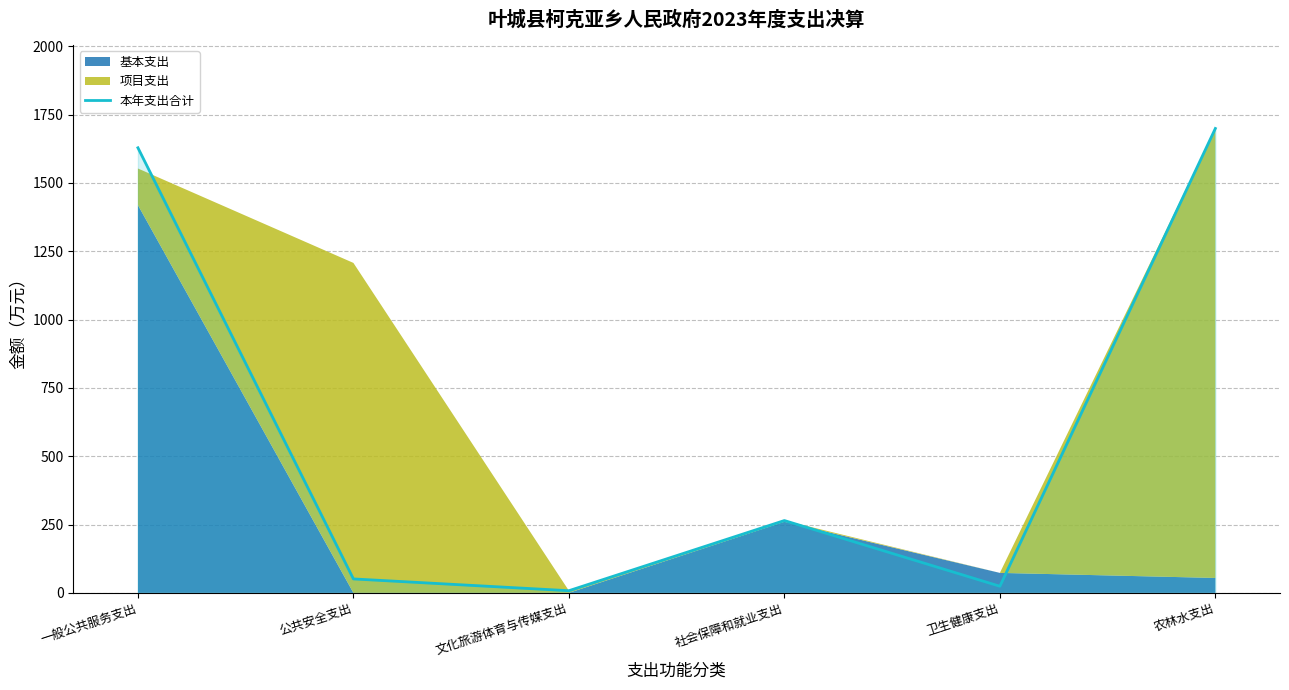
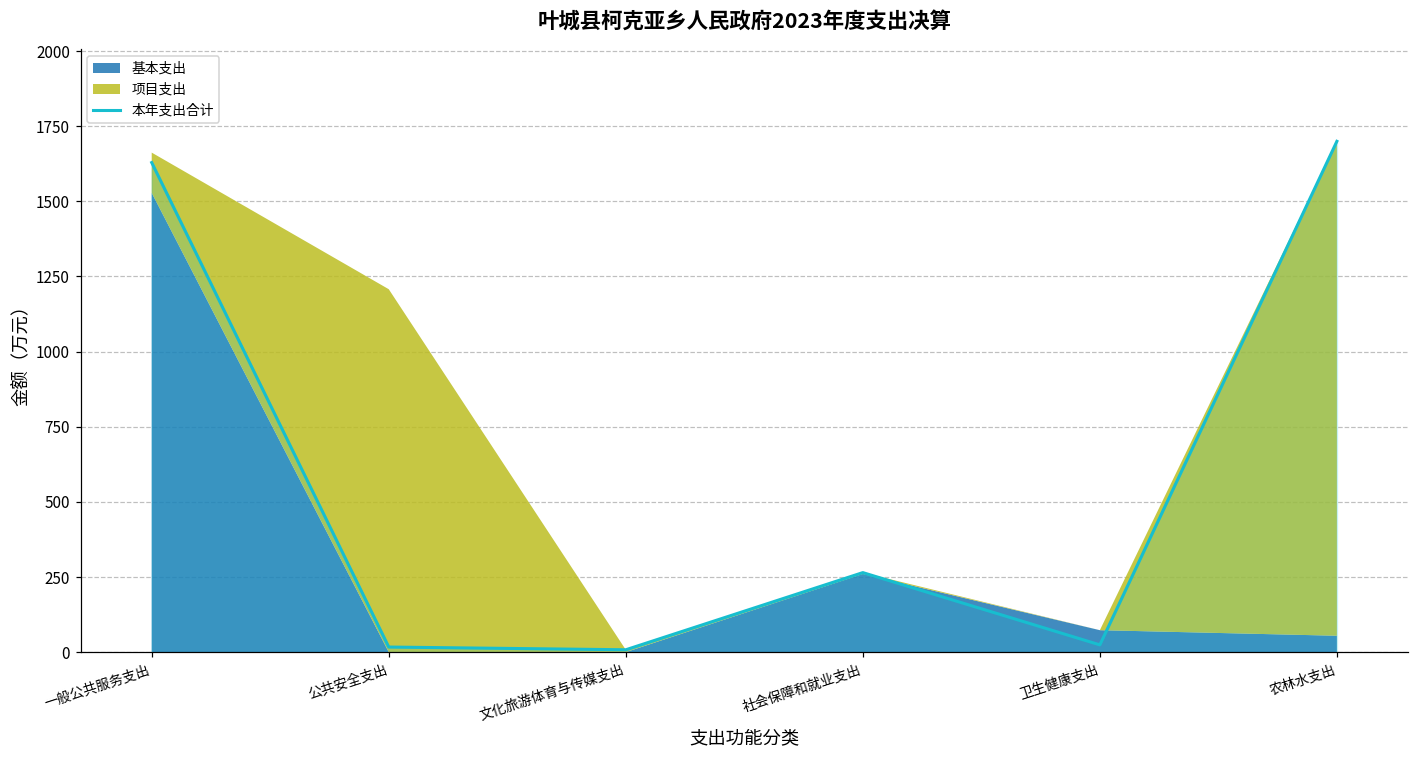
  {
    "基本支出": {
-     "一般公共服务支出": 1420,
+     "一般公共服务支出": 1530,
      "公共安全支出": 0,
      "农林水支出": 50
    },
    "本年支出合计": {
      "一般公共服务支出": 1630,
-     "公共安全支出": 50,
+     "公共安全支出": 20,
      "卫生健康支出": 20
    },
    "项目支出": {
      "一般公共服务支出": 130,
      "公共安全支出": 1210
    }
  }
